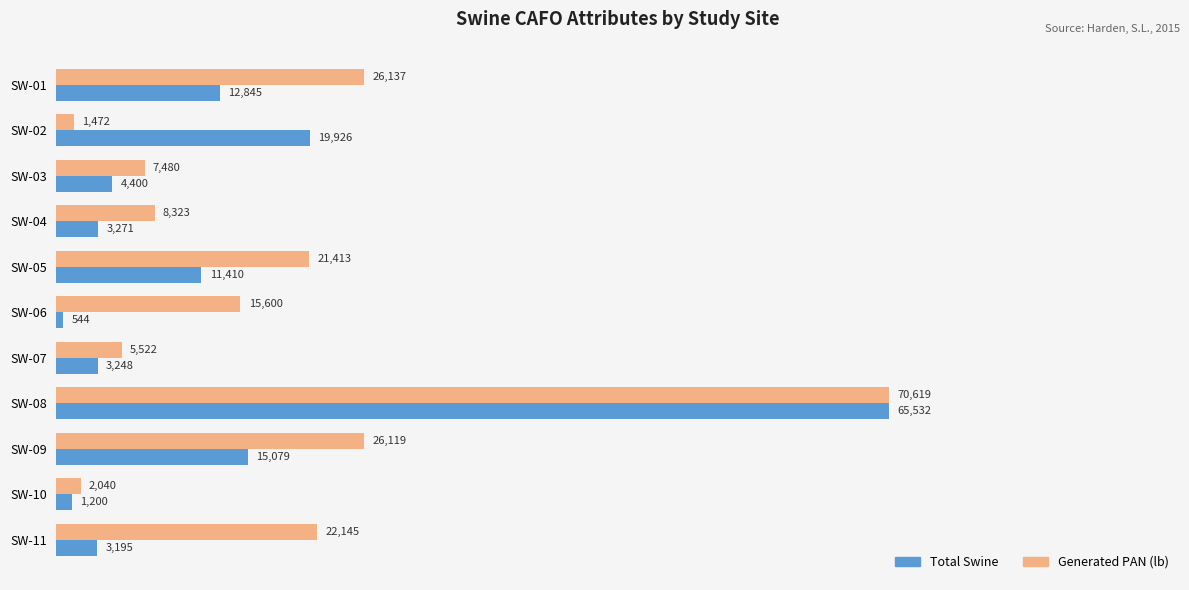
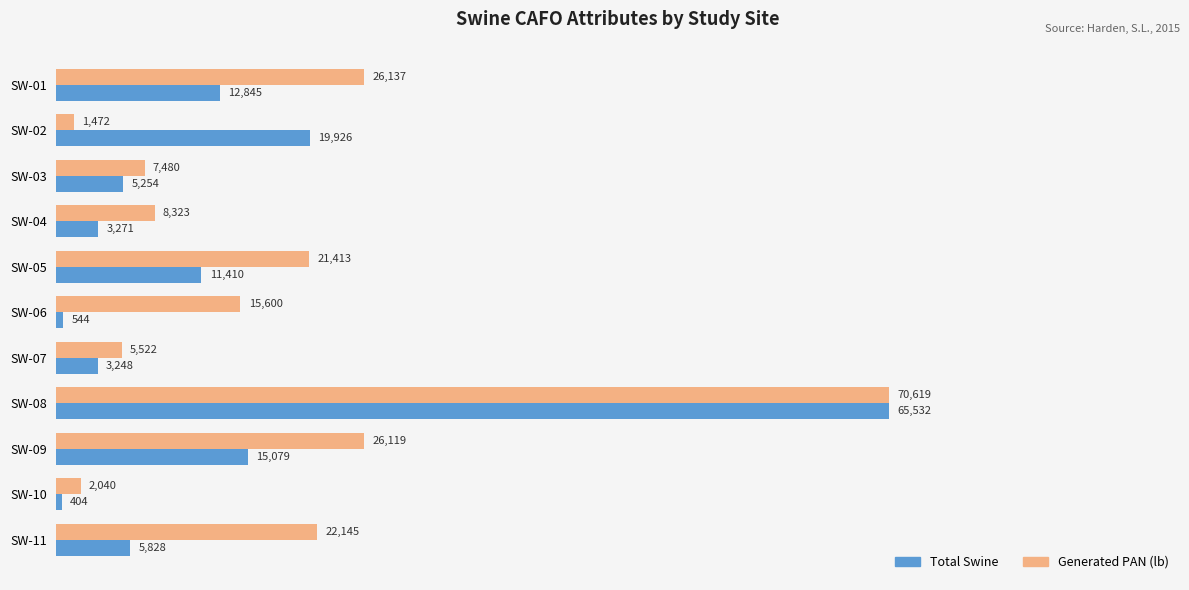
  {
    "Total Swine": {
      "SW-01": "12,845",
      "SW-02": "19,926",
-     "SW-03": "4,400",
+     "SW-03": "5,254",
      "SW-04": "3,271",
      "SW-05": "11,410",
      "SW-06": "544",
      "SW-07": "3,248",
      "SW-08": "65,532",
      "SW-09": "15,079",
-     "SW-10": "1,200",
-     "SW-11": "3,195"
+     "SW-10": "404",
+     "SW-11": "5,828"
    }
  }
